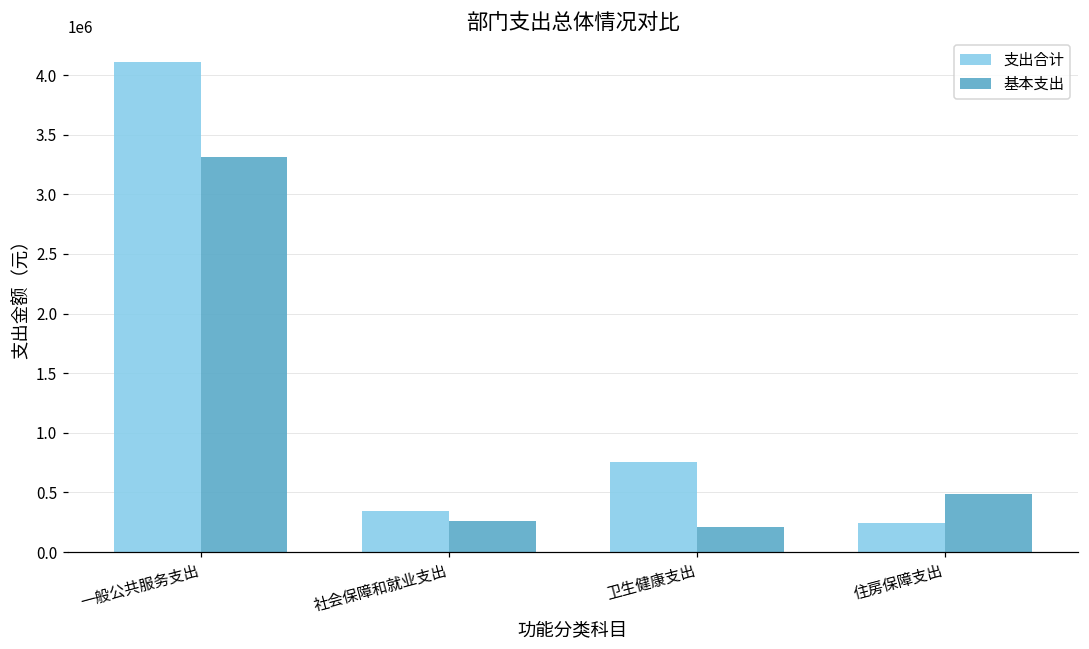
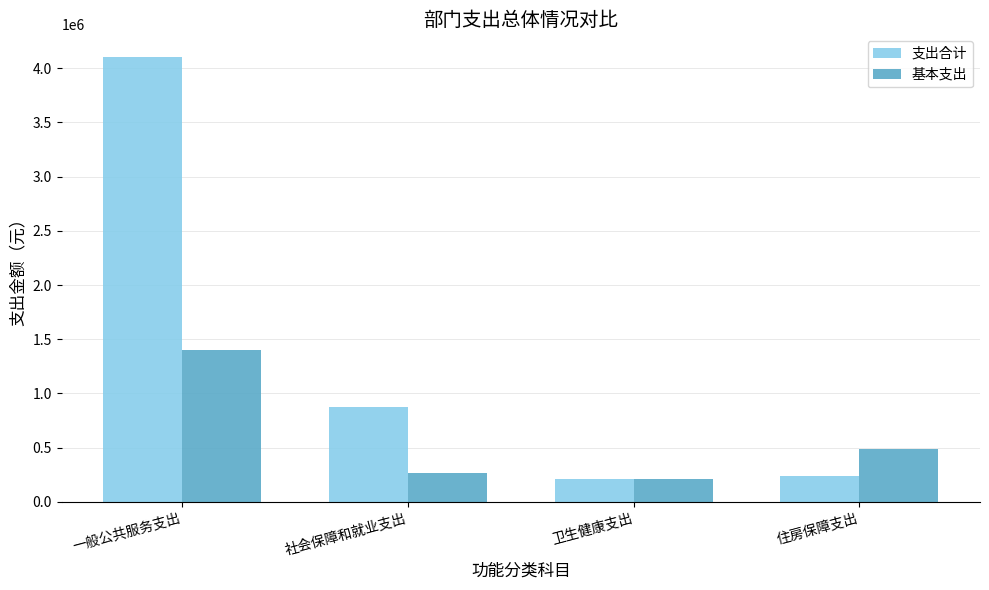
  {
    "支出合计": {
      "一般公共服务支出": 4110000,
-     "社会保障和就业支出": 340000,
-     "卫生健康支出": 760000,
+     "社会保障和就业支出": 870000,
+     "卫生健康支出": 210000,
      "住房保障支出": 240000
    },
    "基本支出": {
-     "一般公共服务支出": 3310000,
+     "一般公共服务支出": 1400000,
      "社会保障和就业支出": 260000,
      "卫生健康支出": 210000,
      "住房保障支出": 490000
    }
  }
